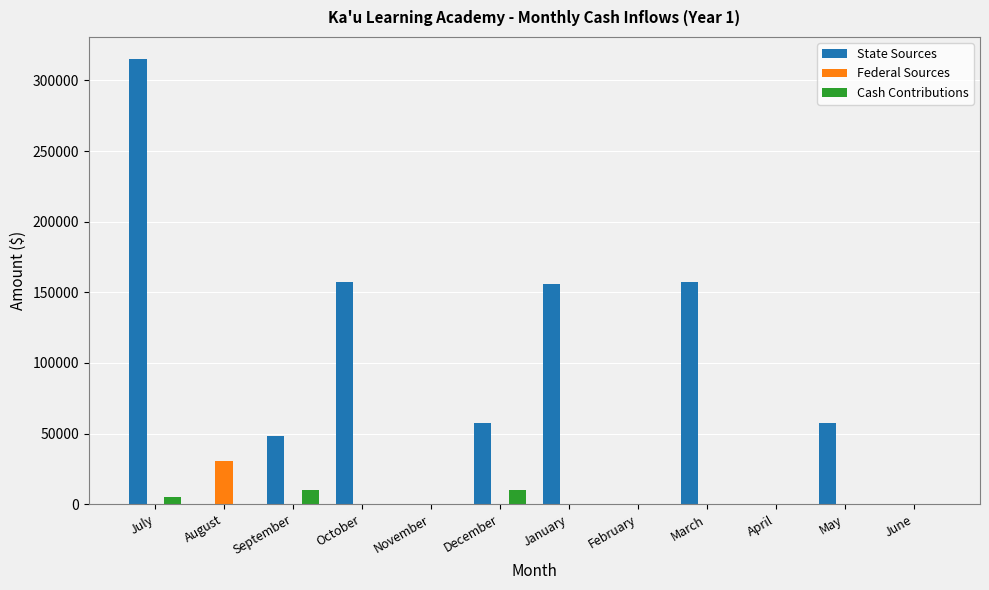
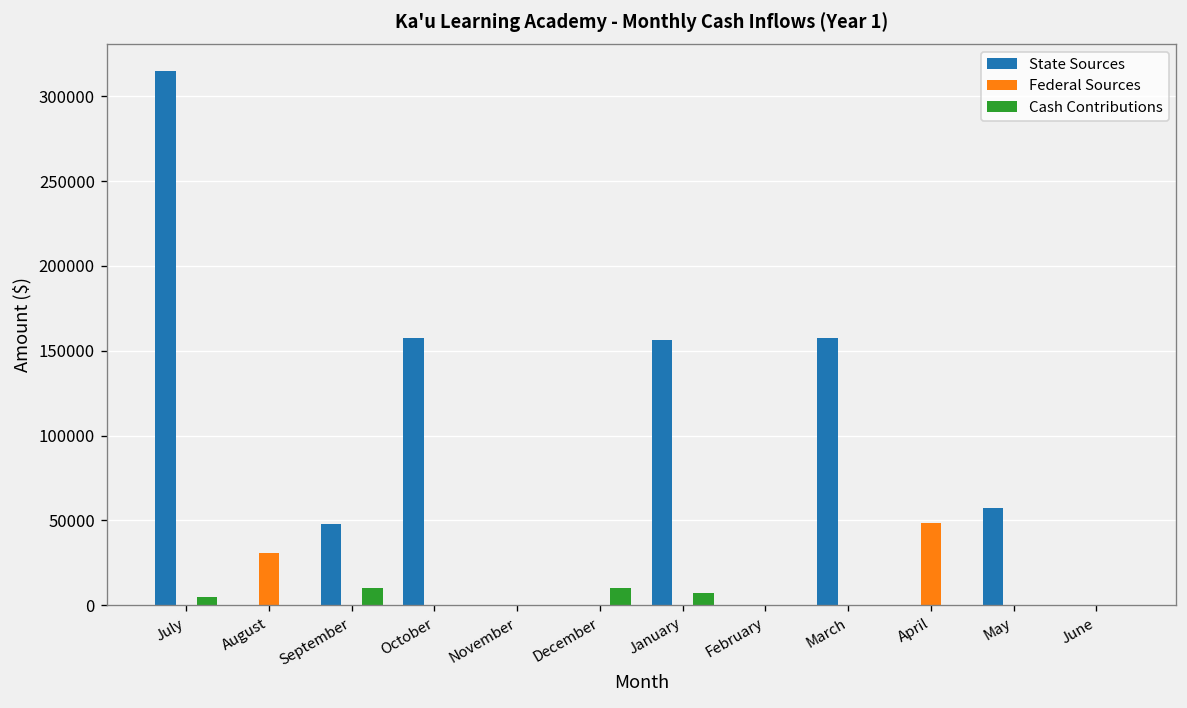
  {
    "State Sources": {
      "July": 315000,
      "August": 0,
      "September": 48000,
      "October": 158000,
      "November": 0,
-     "December": 58000,
+     "December": 0,
      "January": 156000,
      "February": 0,
      "March": 158000,
      "April": 0,
      "May": 57000,
      "June": 0
    },
    "Federal Sources": {
      "July": 0,
      "August": 31000,
      "September": 0,
      "October": 0,
      "November": 0,
      "December": 0,
      "January": 0,
      "February": 0,
      "March": 0,
-     "April": 0,
+     "April": 49000,
      "May": 0,
      "June": 0
    },
    "Cash Contributions": {
      "July": 5000,
      "August": 0,
      "September": 10000,
      "October": 0,
      "November": 0,
      "December": 10000,
-     "January": 0,
+     "January": 7000,
      "February": 0,
      "March": 0,
      "April": 0,
      "May": 0,
      "June": 0
    }
  }
